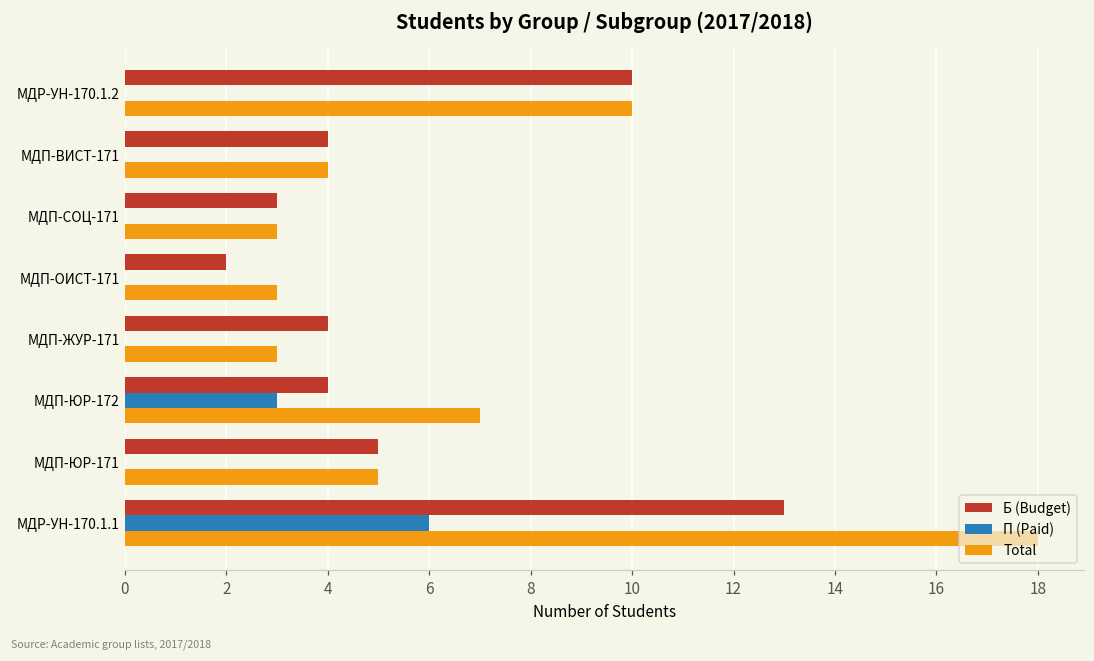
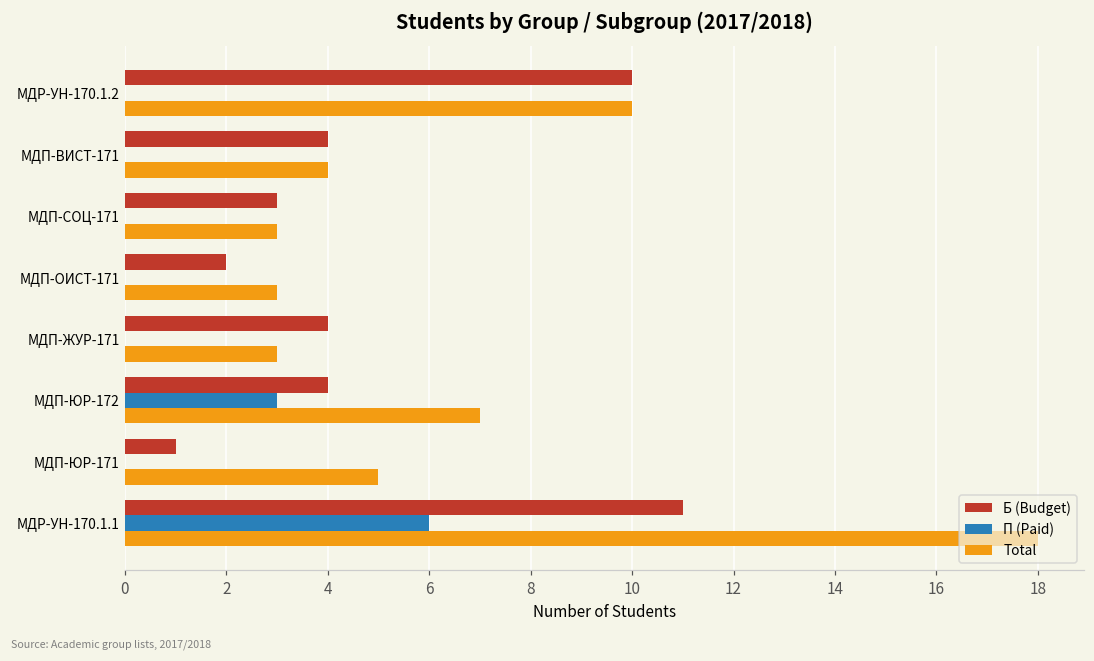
  {
    "Б (Budget)": {
      "МДР-УН-170.1.2": 10,
      "МДП-ВИСТ-171": 4,
      "МДП-СОЦ-171": 3,
      "МДП-ОИСТ-171": 2,
      "МДП-ЖУР-171": 4,
      "МДП-ЮР-172": 4,
-     "МДП-ЮР-171": 5,
-     "МДР-УН-170.1.1": 13
+     "МДП-ЮР-171": 1,
+     "МДР-УН-170.1.1": 11
    },
    "П (Paid)": {
      "МДР-УН-170.1.2": 0,
      "МДП-ВИСТ-171": 0,
      "МДП-СОЦ-171": 0,
      "МДП-ОИСТ-171": 0,
      "МДП-ЖУР-171": 0,
      "МДП-ЮР-172": 3,
      "МДП-ЮР-171": 0,
      "МДР-УН-170.1.1": 6
    },
    "Total": {
      "МДР-УН-170.1.2": 10,
      "МДП-ВИСТ-171": 4,
      "МДП-СОЦ-171": 3,
      "МДП-ОИСТ-171": 3,
      "МДП-ЖУР-171": 3,
      "МДП-ЮР-172": 7,
      "МДП-ЮР-171": 5
    }
  }
